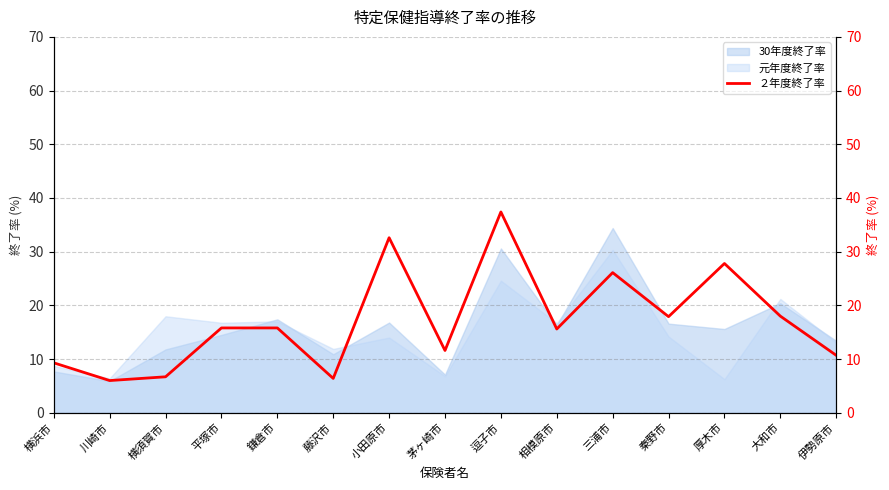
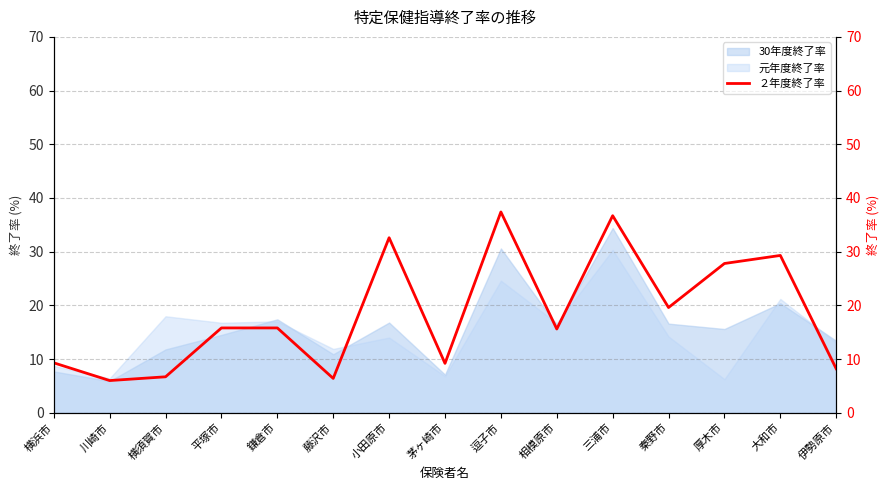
  {
    "２年度終了率": {
      "横浜市": 9,
      "川崎市": 6,
      "横須賀市": 7,
      "平塚市": 16,
      "鎌倉市": 16,
      "藤沢市": 6,
      "小田原市": 33,
-     "茅ヶ崎市": 12,
+     "茅ヶ崎市": 9,
      "逗子市": 37,
      "相模原市": 16,
-     "三浦市": 26,
-     "秦野市": 18,
+     "三浦市": 37,
+     "秦野市": 20,
      "厚木市": 28,
-     "大和市": 18,
-     "伊勢原市": 11
+     "大和市": 29,
+     "伊勢原市": 8
    }
  }
